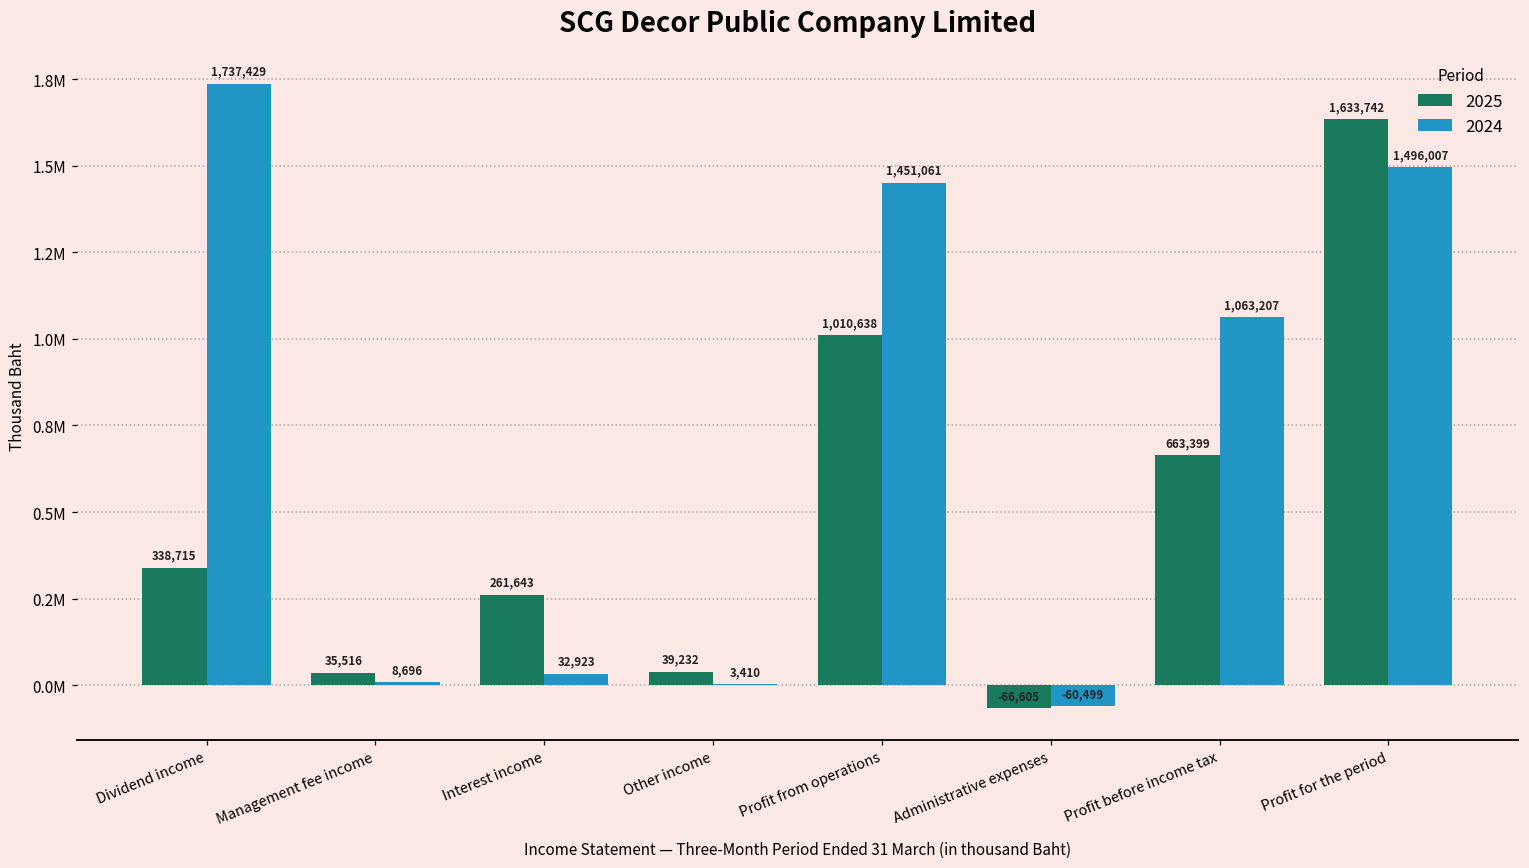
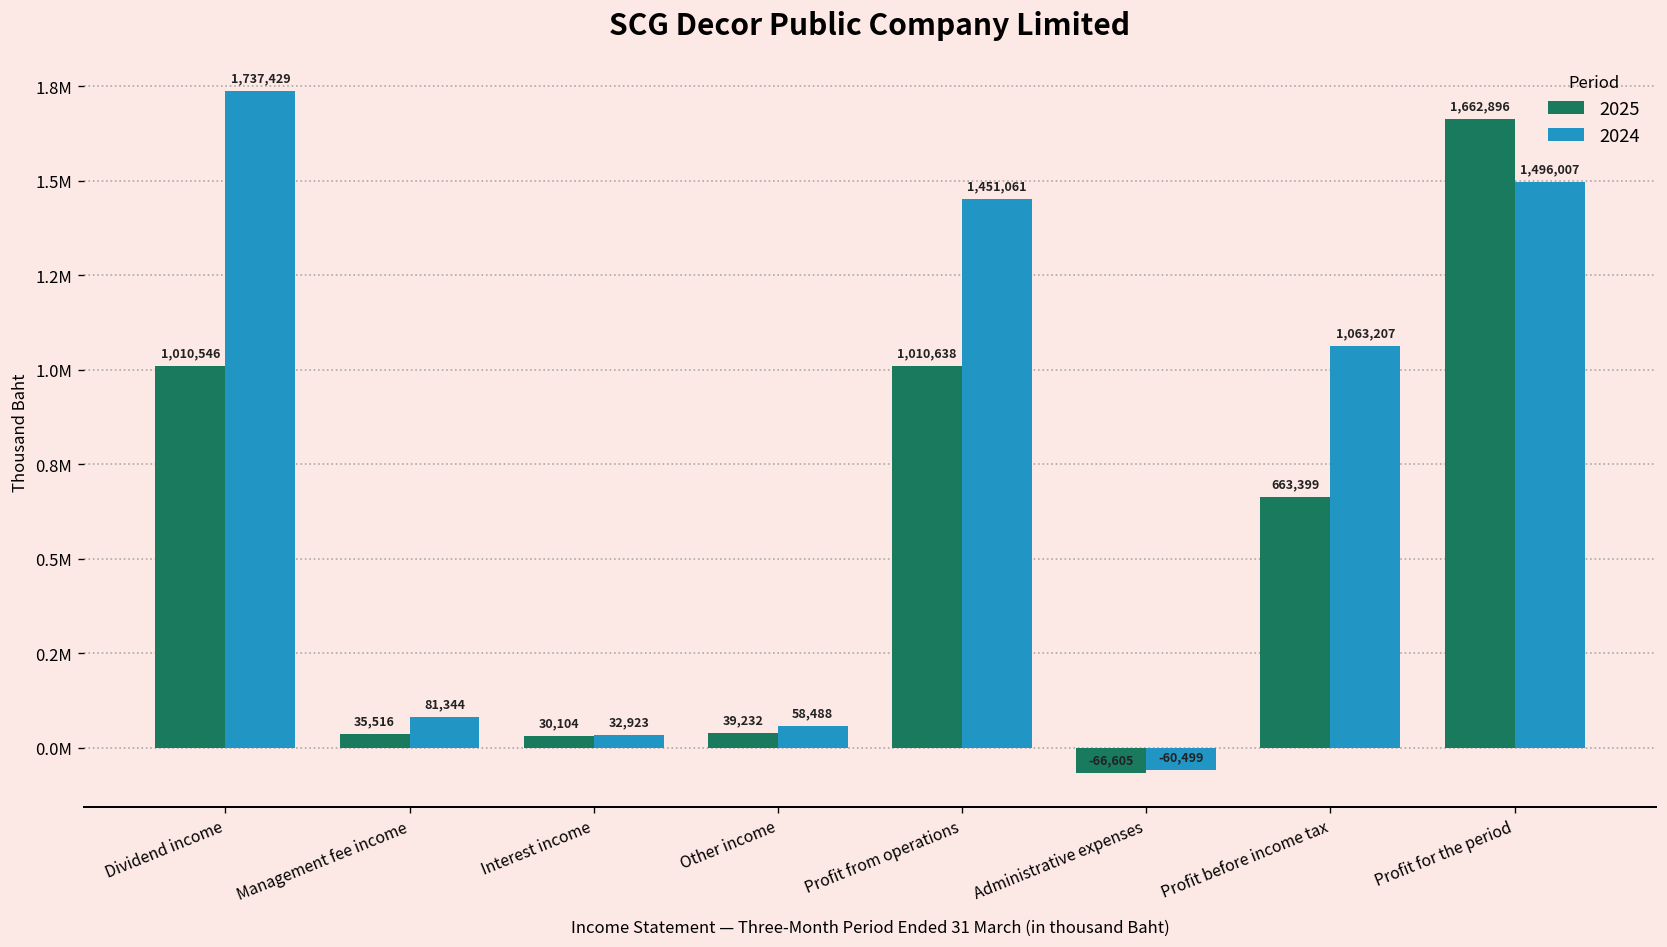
  {
    "2025": {
-     "Dividend income": "338,715",
+     "Dividend income": "1,010,546",
      "Management fee income": "35,516",
-     "Interest income": "261,643",
+     "Interest income": "30,104",
      "Other income": "39,232",
      "Profit from operations": "1,010,638",
      "Administrative expenses": "-66,605",
      "Profit before income tax": "663,399",
-     "Profit for the period": "1,633,742"
+     "Profit for the period": "1,662,896"
    },
    "2024": {
      "Dividend income": "1,737,429",
-     "Management fee income": "8,696",
+     "Management fee income": "81,344",
      "Interest income": "32,923",
-     "Other income": "3,410",
+     "Other income": "58,488",
      "Profit from operations": "1,451,061",
      "Administrative expenses": "-60,499",
      "Profit before income tax": "1,063,207",
      "Profit for the period": "1,496,007"
    }
  }
